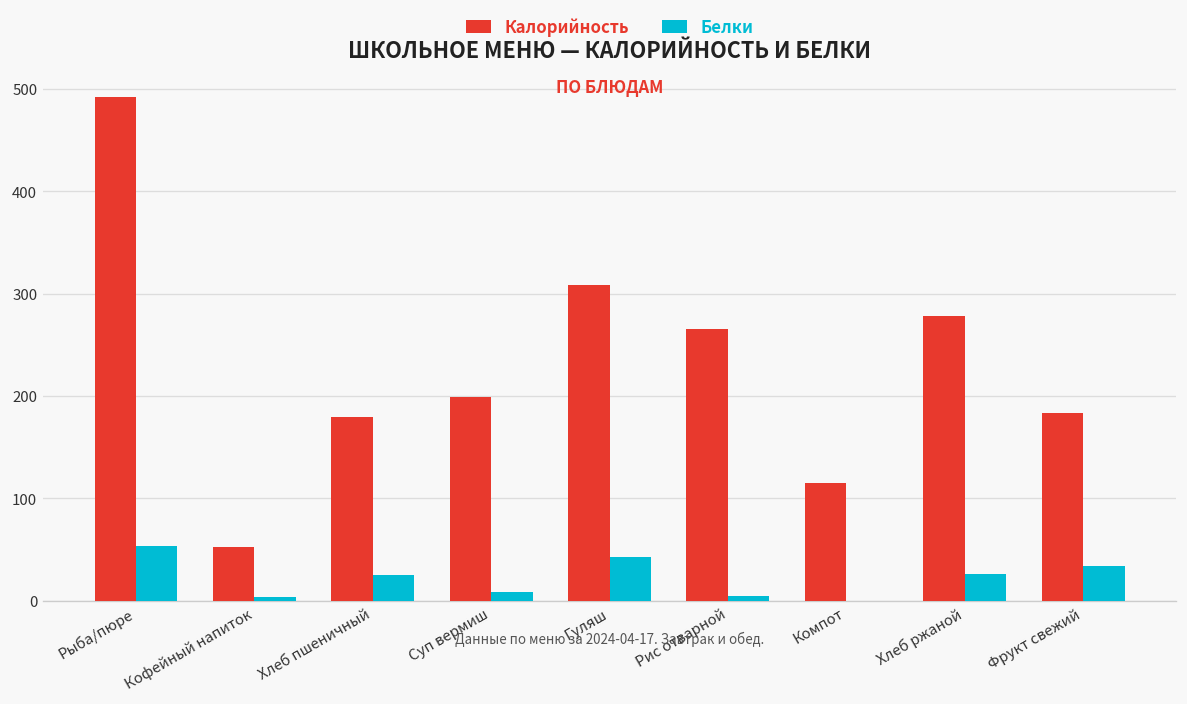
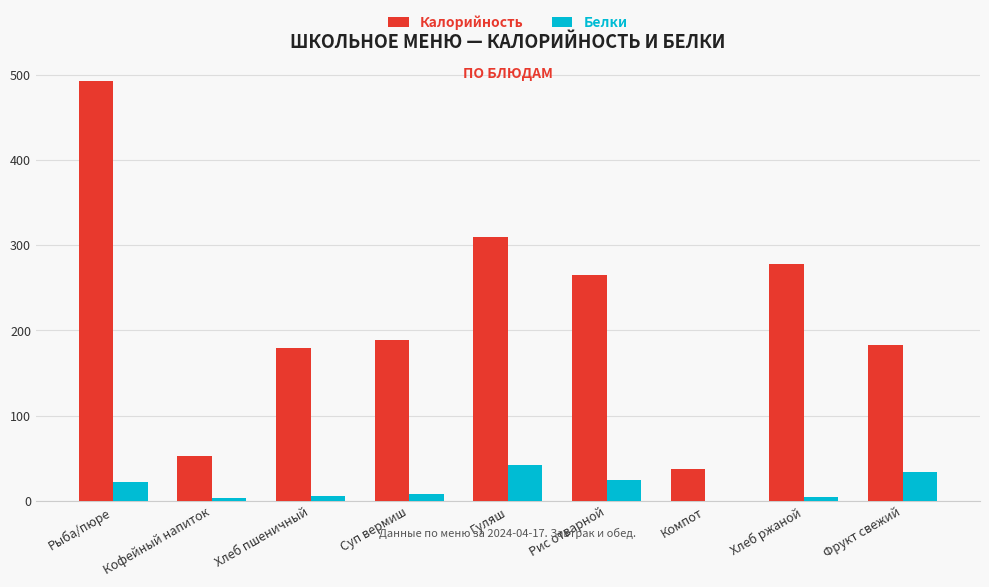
  {
    "Калорийность": {
      "Рыба/пюре": 490,
      "Кофейный напиток": 50,
      "Хлеб пшеничный": 180,
-     "Суп вермиш": 200,
+     "Суп вермиш": 190,
      "Гуляш": 310,
      "Рис отварной": 270,
-     "Компот": 110,
+     "Компот": 40,
      "Хлеб ржаной": 280,
      "Фрукт свежий": 180
    },
    "Белки": {
-     "Рыба/пюре": 50,
+     "Рыба/пюре": 20,
      "Кофейный напиток": 0,
-     "Хлеб пшеничный": 30,
+     "Хлеб пшеничный": 10,
      "Суп вермиш": 10,
      "Гуляш": 40,
-     "Рис отварной": 0,
-     "Хлеб ржаной": 30,
+     "Рис отварной": 20,
+     "Хлеб ржаной": 0,
      "Фрукт свежий": 30
    }
  }
